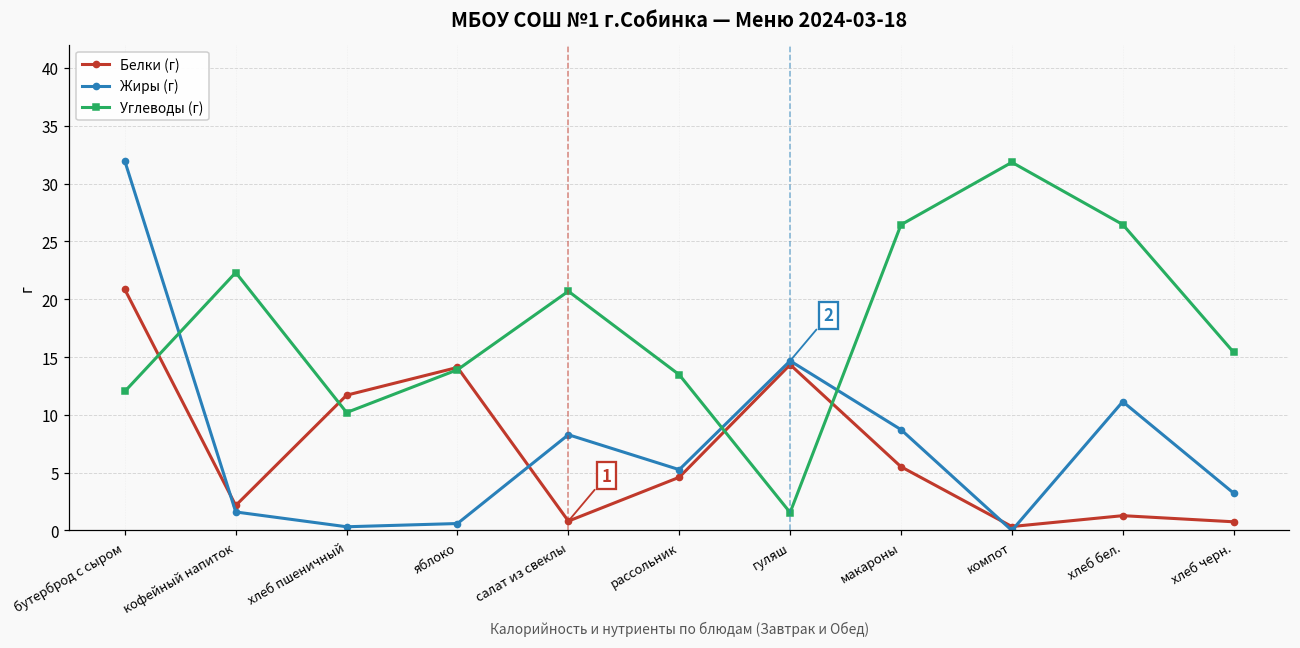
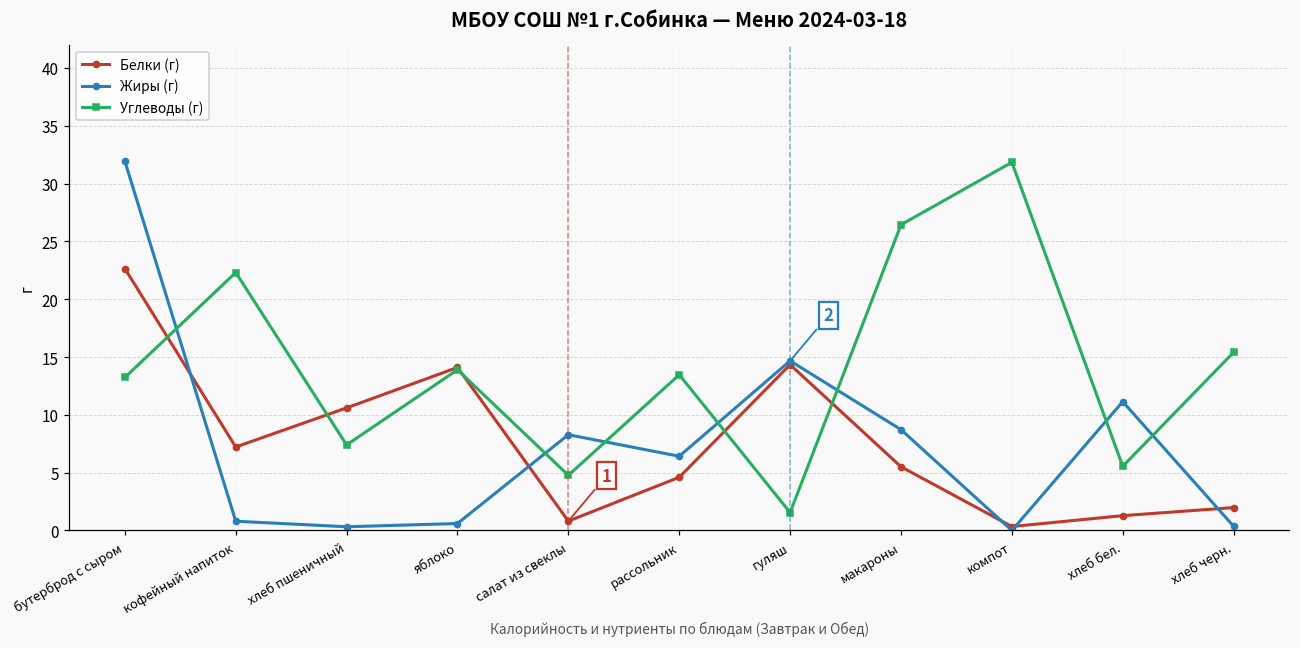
  {
    "Белки (г)": {
-     "бутерброд с сыром": 20.8,
-     "кофейный напиток": 2.2,
-     "хлеб пшеничный": 11.7,
+     "бутерброд с сыром": 22.7,
+     "кофейный напиток": 7.2,
+     "хлеб пшеничный": 10.6,
      "рассольник": 4.6,
      "гуляш": 14.3,
      "макароны": 5.5,
      "компот": 0.3,
      "хлеб бел.": 1.3,
-     "хлеб черн.": 0.8
+     "хлеб черн.": 2.0
    },
    "Жиры (г)": {
      "бутерброд с сыром": 31.9,
-     "кофейный напиток": 1.6,
+     "кофейный напиток": 0.8,
      "хлеб пшеничный": 0.3,
      "яблоко": 0.6,
      "салат из свеклы": 8.3,
-     "рассольник": 5.3,
+     "рассольник": 6.4,
      "макароны": 8.7,
      "компот": 0.0,
      "хлеб бел.": 11.1,
-     "хлеб черн.": 3.2
+     "хлеб черн.": 0.4
    },
    "Углеводы (г)": {
-     "бутерброд с сыром": 12.0,
+     "бутерброд с сыром": 13.2,
      "кофейный напиток": 22.3,
-     "хлеб пшеничный": 10.2,
-     "салат из свеклы": 20.7,
+     "хлеб пшеничный": 7.4,
+     "салат из свеклы": 4.8,
      "рассольник": 13.5,
      "гуляш": 1.6,
      "макароны": 26.4,
      "компот": 31.8,
-     "хлеб бел.": 26.5,
+     "хлеб бел.": 5.6,
      "хлеб черн.": 15.4
    }
  }
